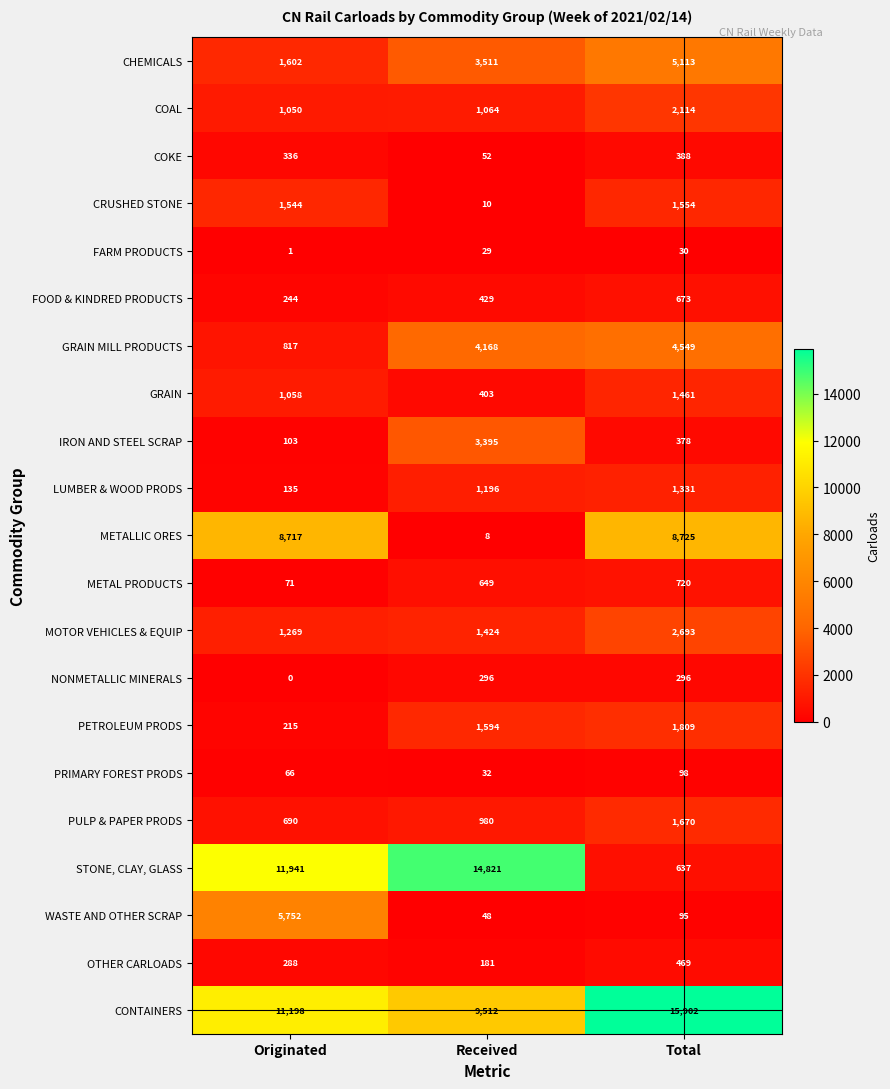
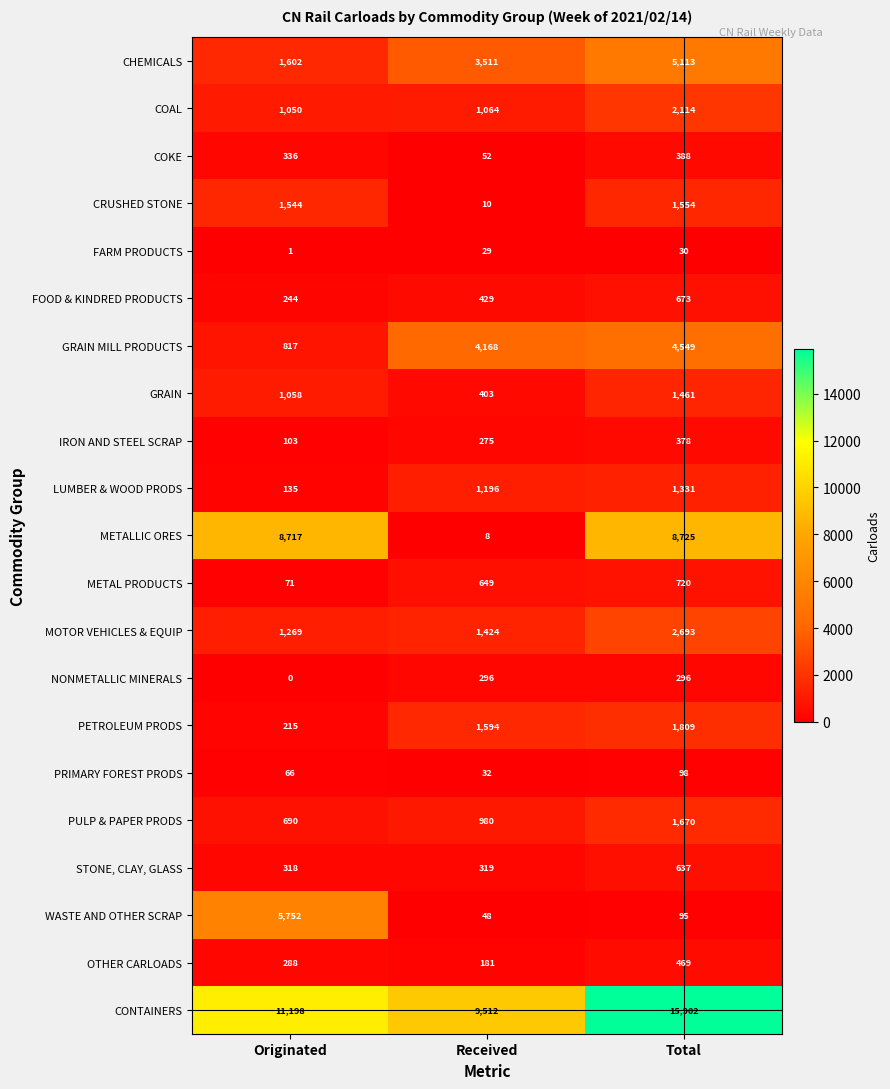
  {
    "CHEMICALS": {
      "Originated": "1,602",
      "Received": "3,511",
      "Total": "5,113"
    },
    "COAL": {
      "Originated": "1,050",
      "Received": "1,064",
      "Total": "2,114"
    },
    "COKE": {
      "Originated": "336",
      "Received": "52",
      "Total": "388"
    },
    "CRUSHED STONE": {
      "Originated": "1,544",
      "Received": "10",
      "Total": "1,554"
    },
    "FARM PRODUCTS": {
      "Originated": "1",
      "Received": "29",
      "Total": "30"
    },
    "FOOD & KINDRED PRODUCTS": {
      "Originated": "244",
      "Received": "429",
      "Total": "673"
    },
    "GRAIN MILL PRODUCTS": {
      "Originated": "817",
      "Received": "4,168",
      "Total": "4,549"
    },
    "GRAIN": {
      "Originated": "1,058",
      "Received": "403",
      "Total": "1,461"
    },
    "IRON AND STEEL SCRAP": {
      "Originated": "103",
-     "Received": "3,395",
+     "Received": "275",
      "Total": "378"
    },
    "LUMBER & WOOD PRODS": {
      "Originated": "135",
      "Received": "1,196",
      "Total": "1,331"
    },
    "METALLIC ORES": {
      "Originated": "8,717",
      "Received": "8",
      "Total": "8,725"
    },
    "METAL PRODUCTS": {
      "Originated": "71",
      "Received": "649",
      "Total": "720"
    },
    "MOTOR VEHICLES & EQUIP": {
      "Originated": "1,269",
      "Received": "1,424",
      "Total": "2,693"
    },
    "NONMETALLIC MINERALS": {
      "Originated": "0",
      "Received": "296",
      "Total": "296"
    },
    "PETROLEUM PRODS": {
      "Originated": "215",
      "Received": "1,594",
      "Total": "1,809"
    },
    "PRIMARY FOREST PRODS": {
      "Originated": "66",
      "Received": "32",
      "Total": "98"
    },
    "PULP & PAPER PRODS": {
      "Originated": "690",
      "Received": "980",
      "Total": "1,670"
    },
    "STONE, CLAY, GLASS": {
-     "Originated": "11,941",
-     "Received": "14,821",
+     "Originated": "318",
+     "Received": "319",
      "Total": "637"
    },
    "WASTE AND OTHER SCRAP": {
      "Originated": "5,752",
      "Received": "48",
      "Total": "95"
    },
    "OTHER CARLOADS": {
      "Originated": "288",
      "Received": "181",
      "Total": "469"
    },
    "CONTAINERS": {
      "Originated": "11,198",
      "Received": "9,512",
      "Total": "15,902"
    }
  }
